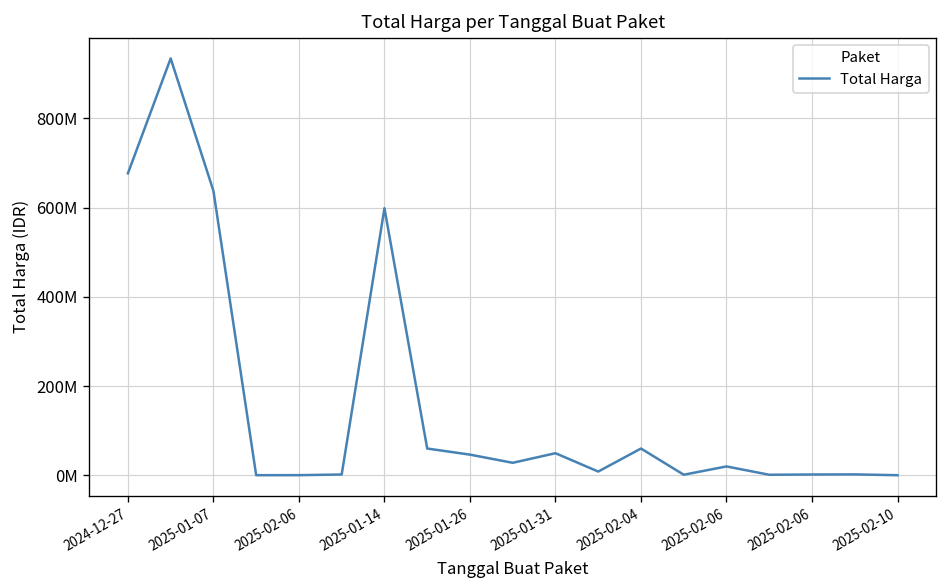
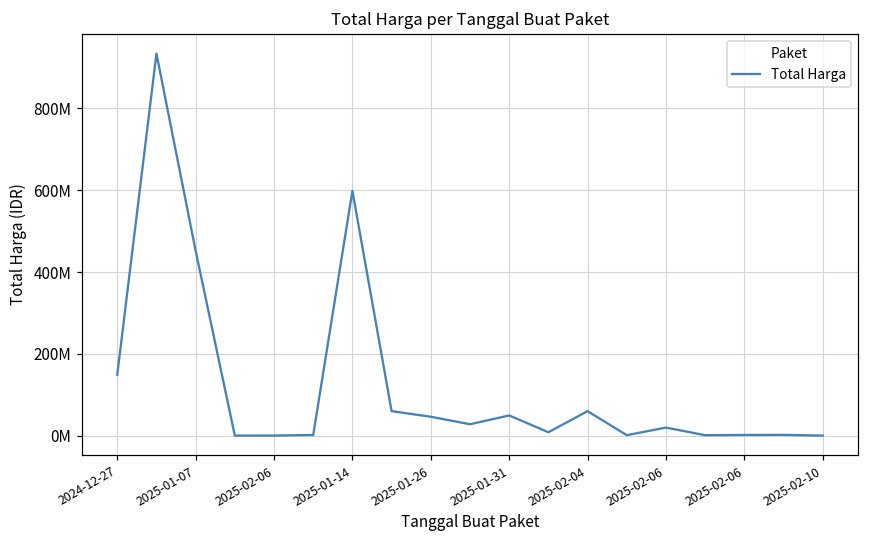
  {
-   "2024-12-27": 680000000,
-   "2025-01-07": 640000000,
+   "2024-12-27": 150000000,
+   "2025-01-07": 450000000,
    "2025-01-14": 600000000,
    "2025-01-26": 50000000,
    "2025-01-31": 50000000,
    "2025-02-10": 0
  }
